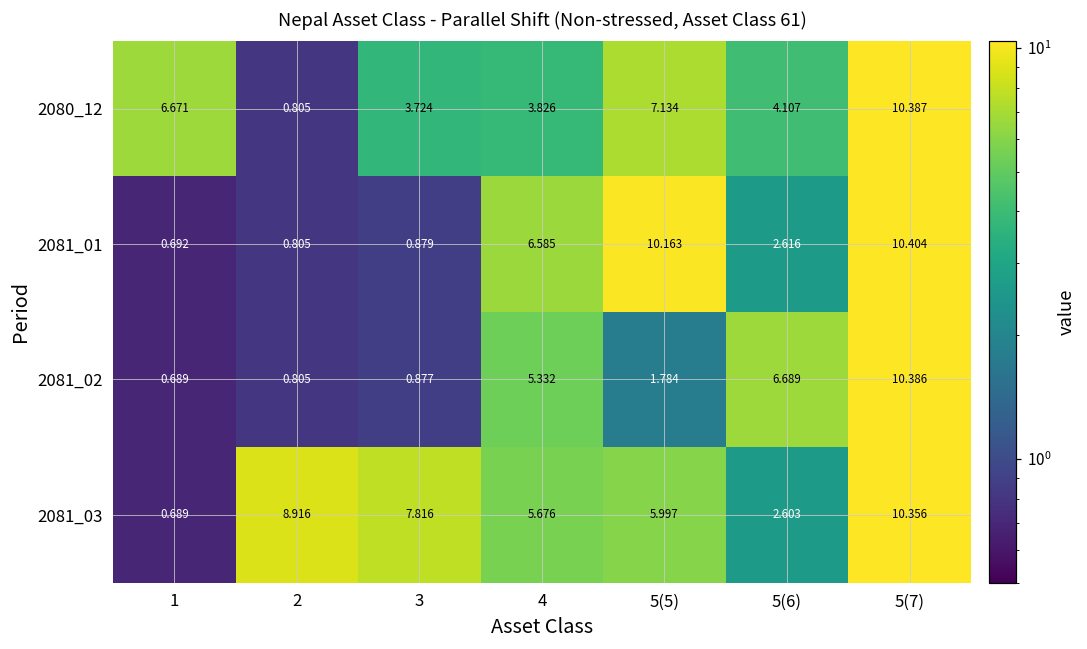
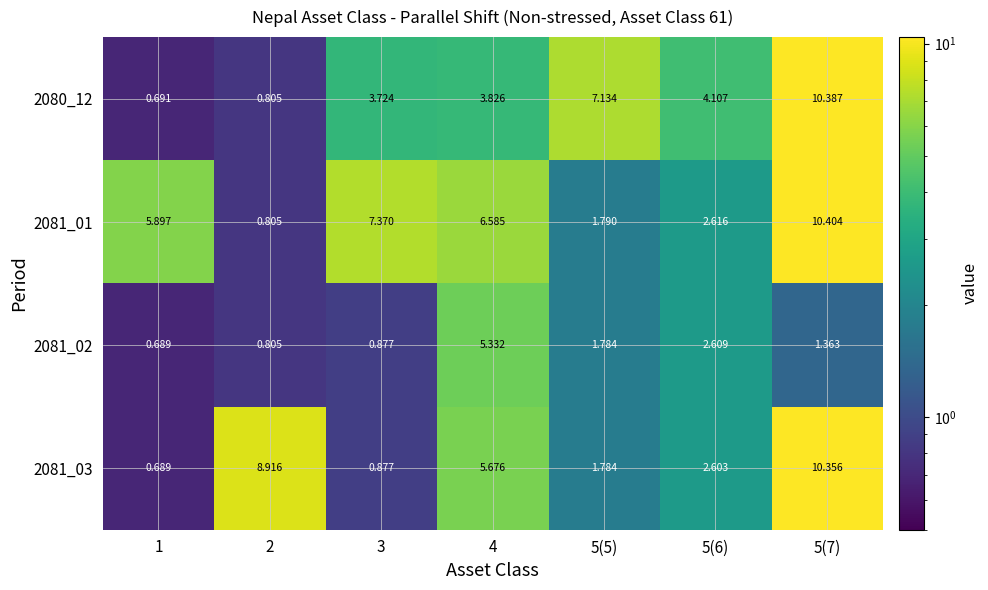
  {
    "2080_12": {
-     "1": 6.671,
+     "1": 0.691,
      "2": 0.805,
      "3": 3.724,
      "4": 3.826,
      "5(5)": 7.134,
      "5(6)": 4.107,
      "5(7)": 10.387
    },
    "2081_01": {
-     "1": 0.692,
+     "1": 5.897,
      "2": 0.805,
-     "3": 0.879,
+     "3": 7.370,
      "4": 6.585,
-     "5(5)": 10.163,
+     "5(5)": 1.790,
      "5(6)": 2.616,
      "5(7)": 10.404
    },
    "2081_02": {
      "1": 0.689,
      "2": 0.805,
      "3": 0.877,
      "4": 5.332,
      "5(5)": 1.784,
-     "5(6)": 6.689,
-     "5(7)": 10.386
+     "5(6)": 2.609,
+     "5(7)": 1.363
    },
    "2081_03": {
      "1": 0.689,
      "2": 8.916,
-     "3": 7.816,
+     "3": 0.877,
      "4": 5.676,
-     "5(5)": 5.997,
+     "5(5)": 1.784,
      "5(6)": 2.603,
      "5(7)": 10.356
    }
  }
